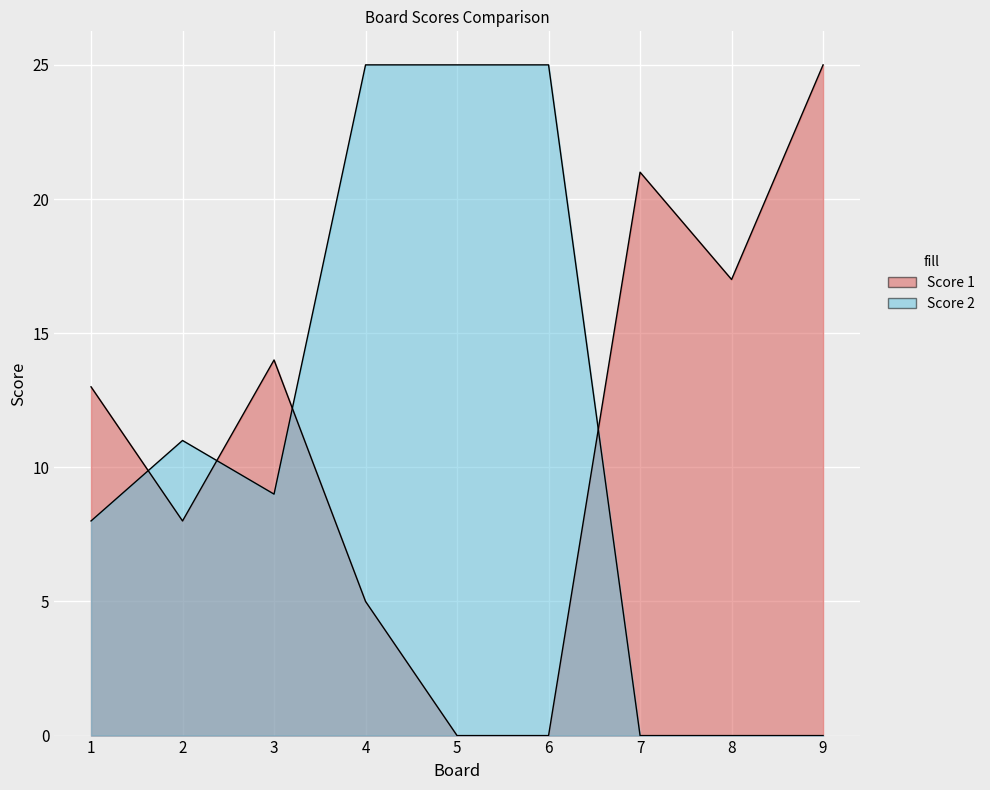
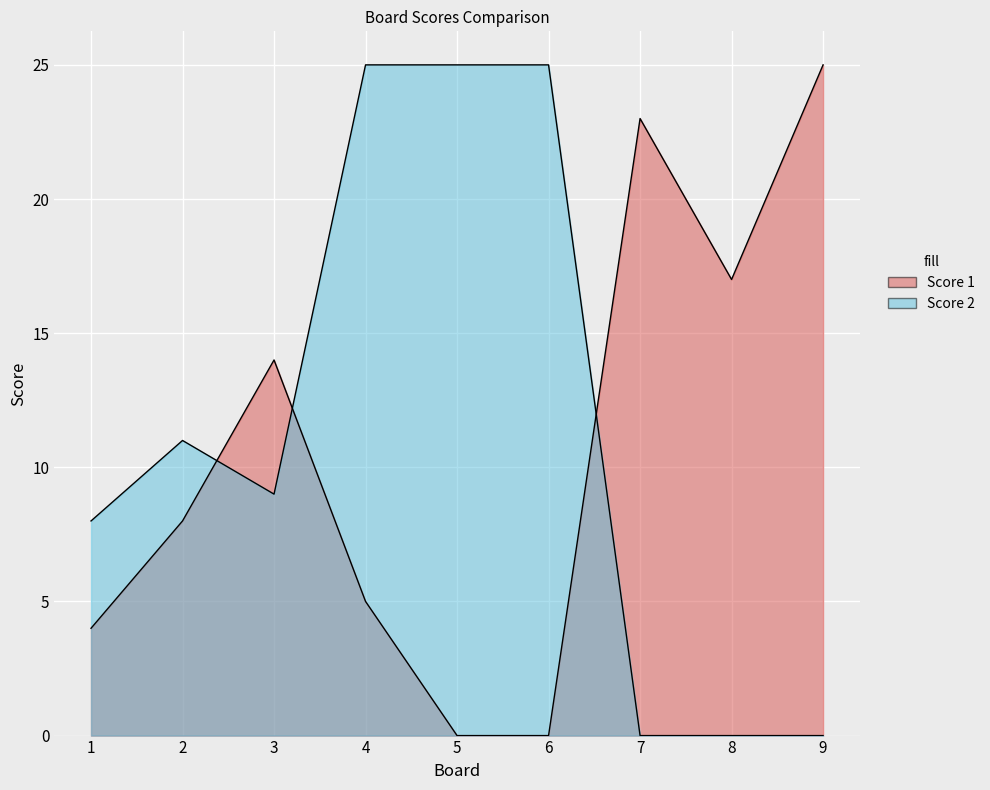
  {
    "Score 1": {
-     "1": 13,
+     "1": 4,
      "2": 8,
      "3": 14,
      "4": 5,
      "5": 0,
      "6": 0,
-     "7": 21,
+     "7": 23,
      "8": 17,
      "9": 25
    },
    "Score 2": {
      "1": 8,
      "2": 11,
      "3": 9,
      "4": 25,
      "5": 25,
      "6": 25,
      "7": 0,
      "8": 0,
      "9": 0
    }
  }
